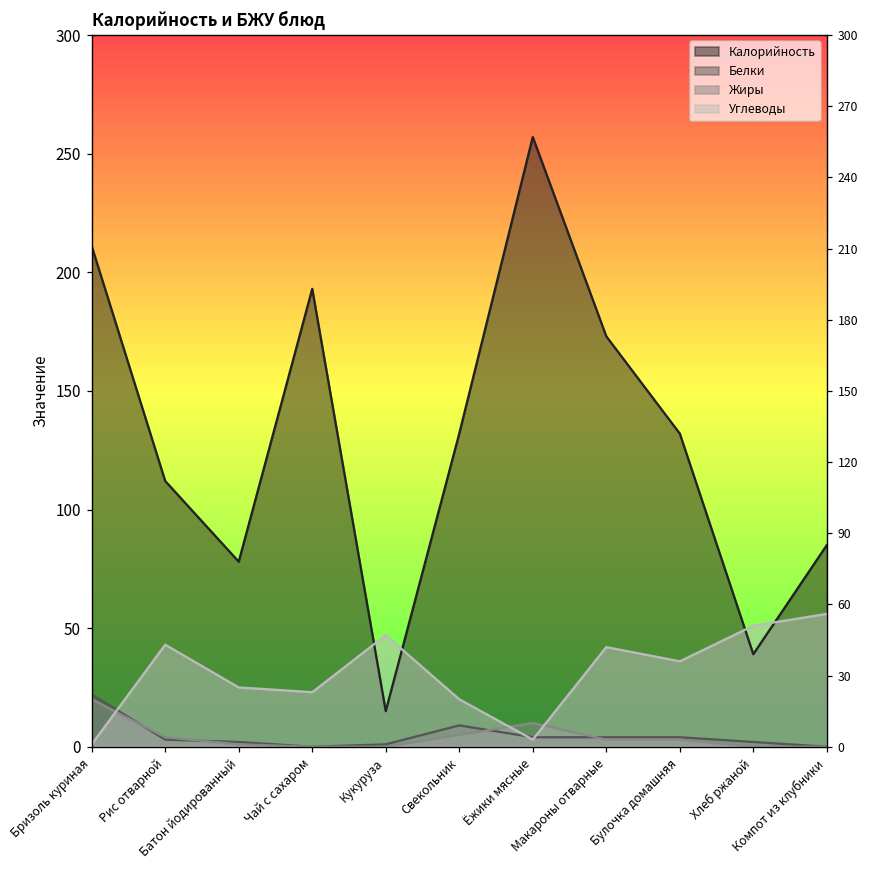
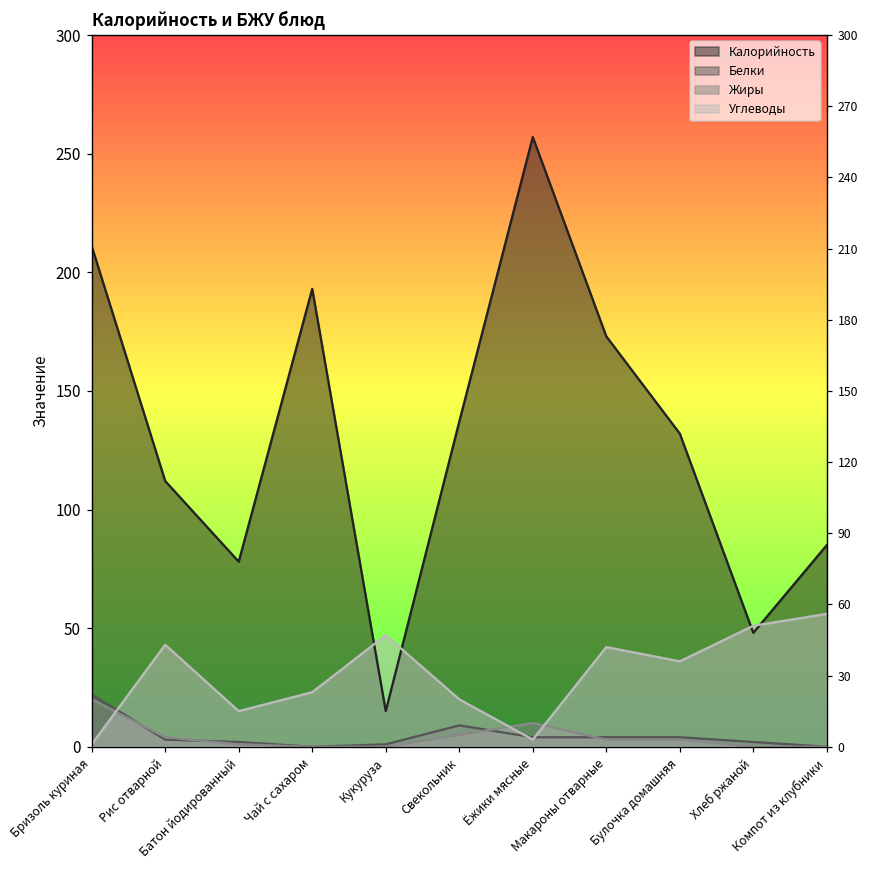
  {
    "Калорийность": {
      "Бризоль куриная": 211,
      "Рис отварной": 112,
      "Батон йодированный": 78,
      "Чай с сахаром": 193,
      "Кукуруза": 15,
-     "Свекольник": 132,
+     "Свекольник": 137,
      "Ёжики мясные": 257,
      "Макароны отварные": 173,
      "Булочка домашняя": 132,
-     "Хлеб ржаной": 39,
+     "Хлеб ржаной": 48,
      "Компот из клубники": 85
    },
    "Белки": {
      "Бризоль куриная": 22,
      "Свекольник": 9,
      "Хлеб ржаной": 2
    },
    "Жиры": {
      "Бризоль куриная": 20,
      "Свекольник": 5,
      "Ёжики мясные": 10,
      "Хлеб ржаной": 0
    },
    "Углеводы": {
      "Бризоль куриная": 1,
      "Рис отварной": 43,
-     "Батон йодированный": 25,
+     "Батон йодированный": 15,
      "Чай с сахаром": 23,
      "Кукуруза": 47,
      "Свекольник": 20,
      "Макароны отварные": 42,
      "Булочка домашняя": 36,
      "Хлеб ржаной": 51,
      "Компот из клубники": 56
    }
  }
